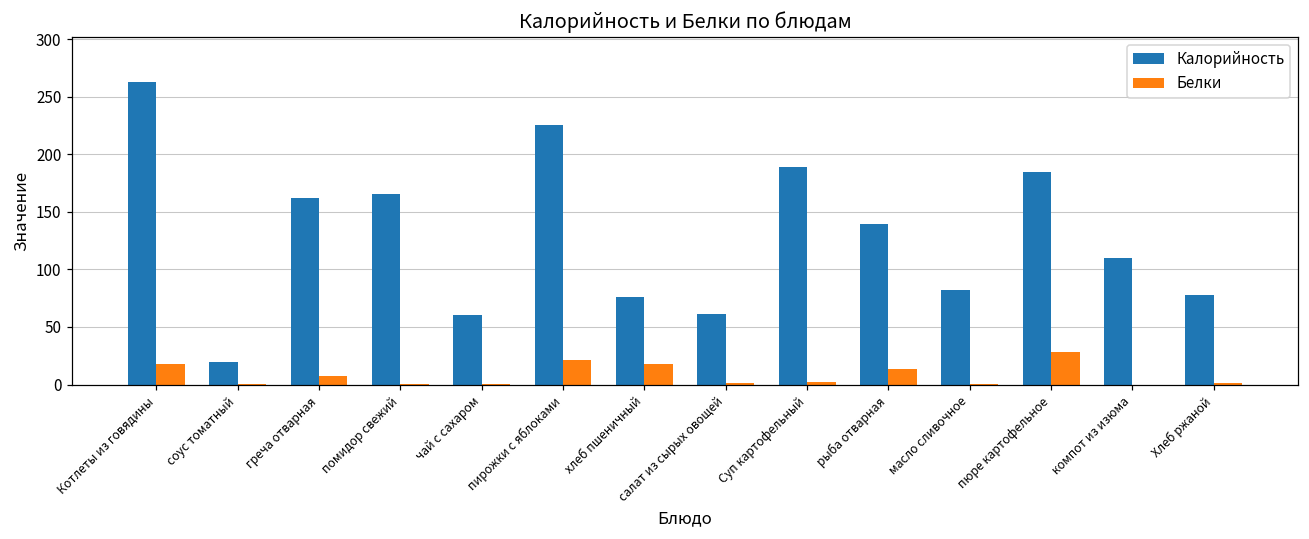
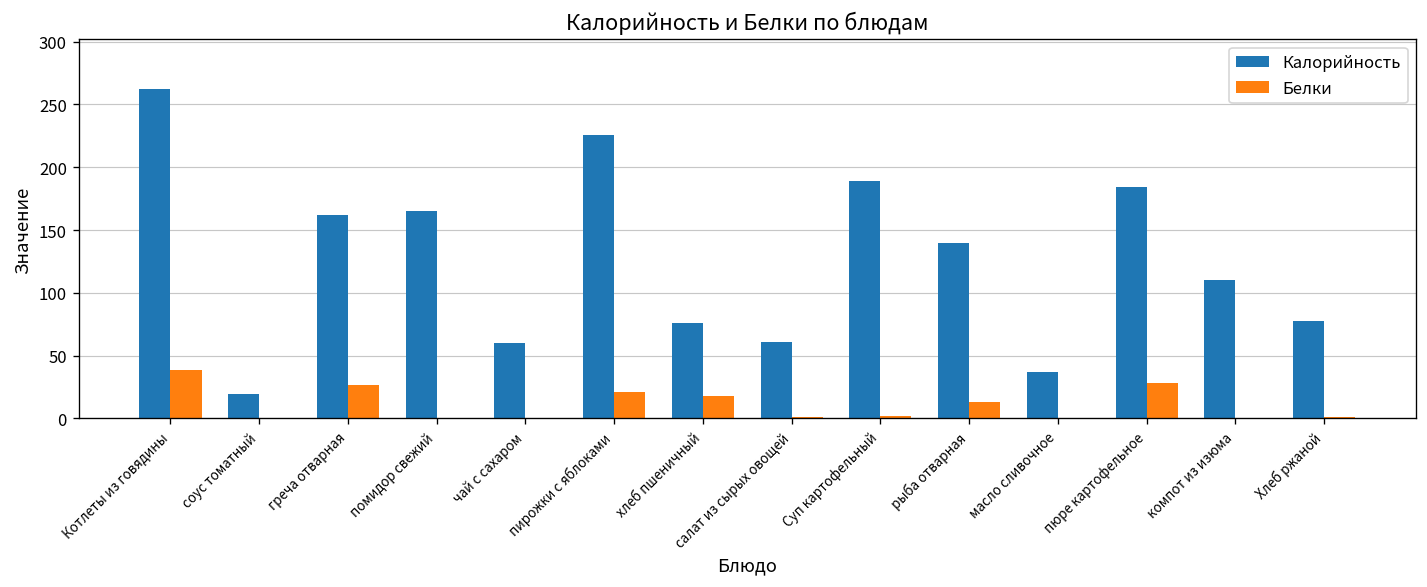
  {
    "Калорийность": {
      "Котлеты из говядины": 263,
      "соус томатный": 20,
      "греча отварная": 162,
      "помидор свежий": 165,
      "чай с сахаром": 60,
      "пирожки с яблоками": 226,
      "хлеб пшеничный": 76,
      "салат из сырых овощей": 61,
      "Суп картофельный": 189,
      "рыба отварная": 140,
-     "масло сливочное": 82,
+     "масло сливочное": 37,
      "пюре картофельное": 185,
      "компот из изюма": 110,
      "Хлеб ржаной": 78
    },
    "Белки": {
-     "Котлеты из говядины": 18,
-     "греча отварная": 7,
+     "Котлеты из говядины": 38,
+     "греча отварная": 26,
      "пирожки с яблоками": 21,
      "хлеб пшеничный": 18,
      "рыба отварная": 13,
      "пюре картофельное": 29,
      "компот из изюма": 0
    }
  }
